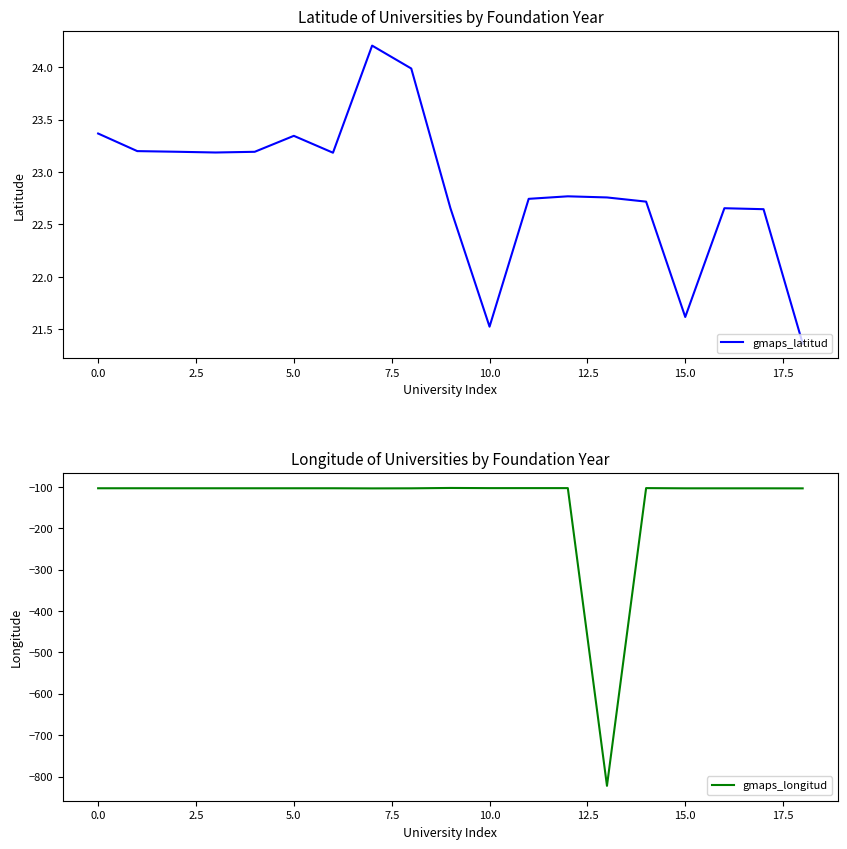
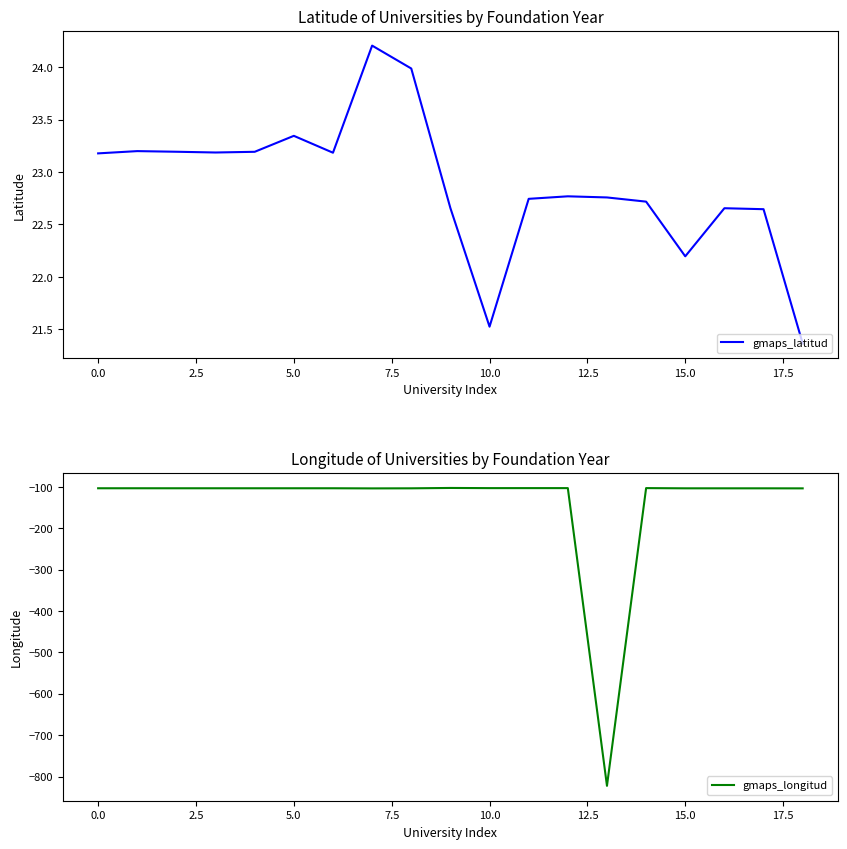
  {
    "Latitude of Universities by Foundation Year": {
-     "0.0": 23.37,
+     "0.0": 23.18,
      "5.0": 23.34,
      "10.0": 21.53,
-     "15.0": 21.62
+     "15.0": 22.20
    },
    "Longitude of Universities by Foundation Year": {
      "0.0": -100,
      "5.0": -100,
      "10.0": -100,
      "15.0": -100
    }
  }
